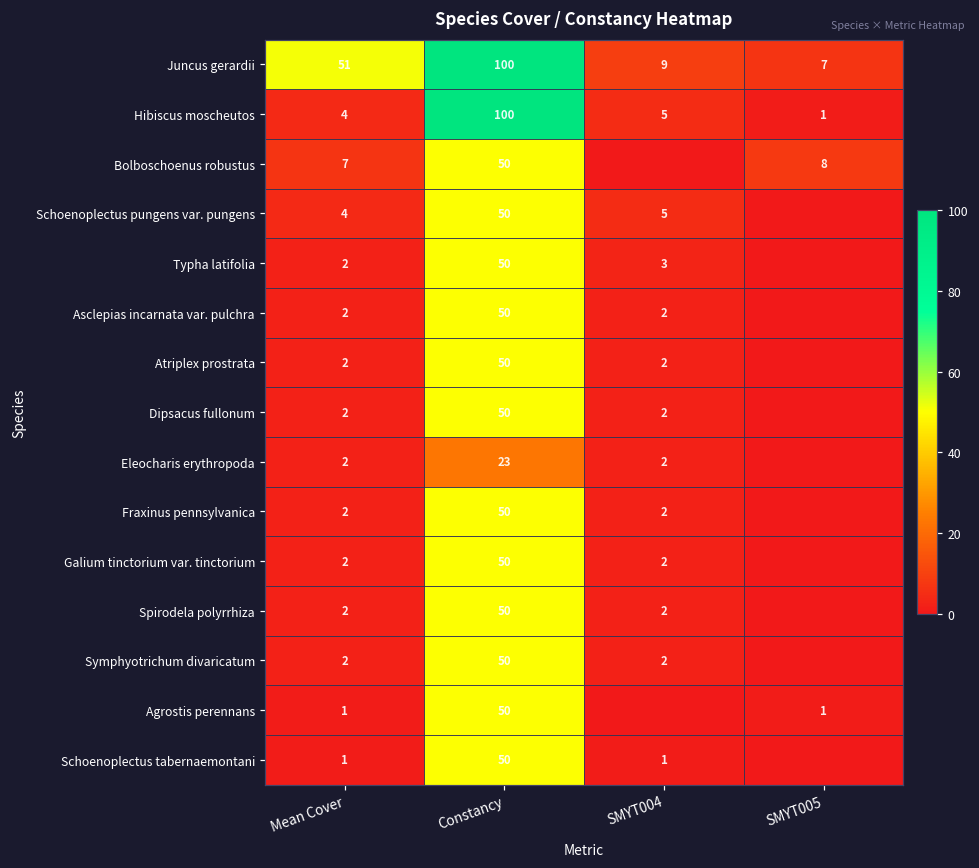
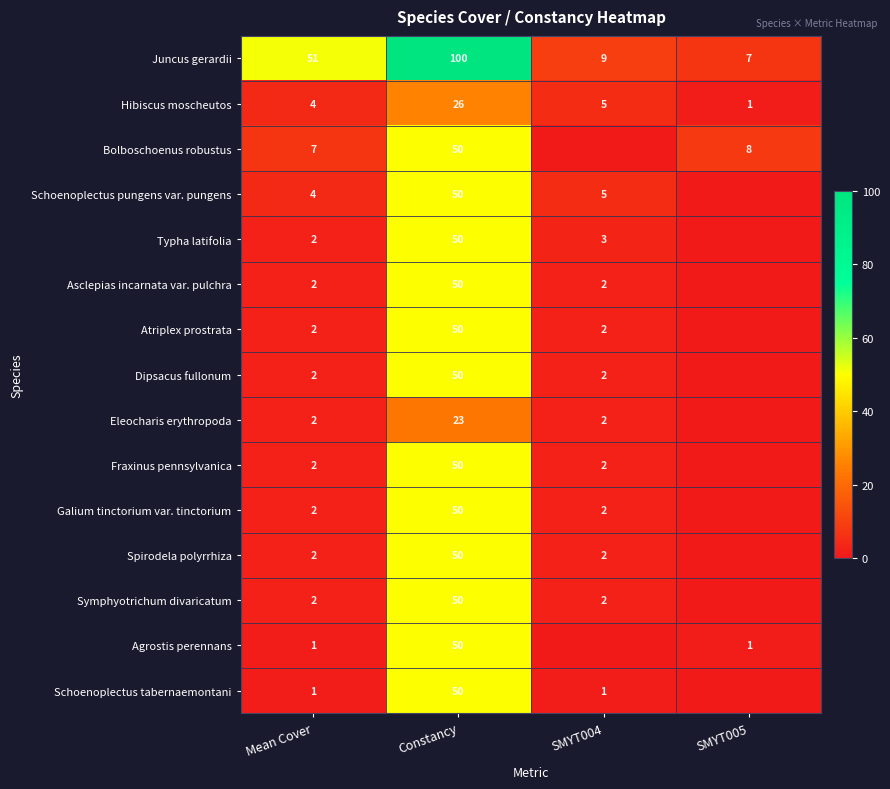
  {
    "Juncus gerardii": {
      "Mean Cover": 51,
      "Constancy": 100,
      "SMYT004": 9,
      "SMYT005": 7
    },
    "Hibiscus moscheutos": {
      "Mean Cover": 4,
-     "Constancy": 100,
+     "Constancy": 26,
      "SMYT004": 5,
      "SMYT005": 1
    },
    "Bolboschoenus robustus": {
      "Mean Cover": 7,
      "Constancy": 50,
      "SMYT005": 8
    },
    "Schoenoplectus pungens var. pungens": {
      "Mean Cover": 4,
      "Constancy": 50,
      "SMYT004": 5
    },
    "Typha latifolia": {
      "Mean Cover": 2,
      "Constancy": 50,
      "SMYT004": 3
    },
    "Asclepias incarnata var. pulchra": {
      "Mean Cover": 2,
      "Constancy": 50,
      "SMYT004": 2
    },
    "Atriplex prostrata": {
      "Mean Cover": 2,
      "Constancy": 50,
      "SMYT004": 2
    },
    "Dipsacus fullonum": {
      "Mean Cover": 2,
      "Constancy": 50,
      "SMYT004": 2
    },
    "Eleocharis erythropoda": {
      "Mean Cover": 2,
      "Constancy": 23,
      "SMYT004": 2
    },
    "Fraxinus pennsylvanica": {
      "Mean Cover": 2,
      "Constancy": 50,
      "SMYT004": 2
    },
    "Galium tinctorium var. tinctorium": {
      "Mean Cover": 2,
      "Constancy": 50,
      "SMYT004": 2
    },
    "Spirodela polyrrhiza": {
      "Mean Cover": 2,
      "Constancy": 50,
      "SMYT004": 2
    },
    "Symphyotrichum divaricatum": {
      "Mean Cover": 2,
      "Constancy": 50,
      "SMYT004": 2
    },
    "Agrostis perennans": {
      "Mean Cover": 1,
      "Constancy": 50,
      "SMYT005": 1
    },
    "Schoenoplectus tabernaemontani": {
      "Mean Cover": 1,
      "Constancy": 50,
      "SMYT004": 1
    }
  }
